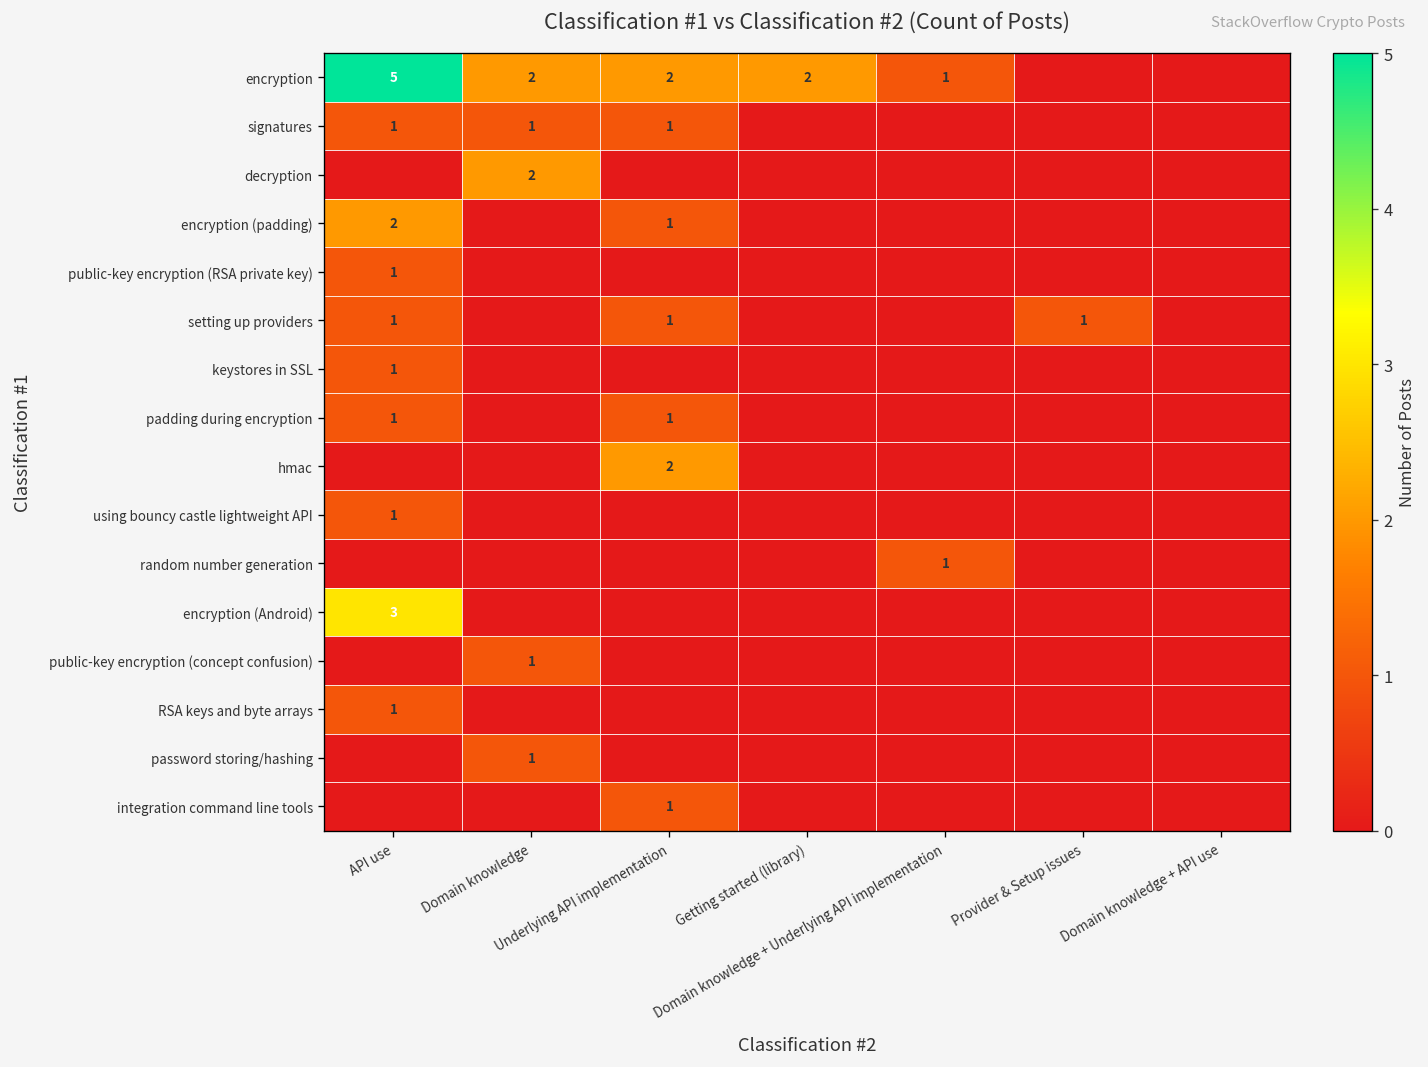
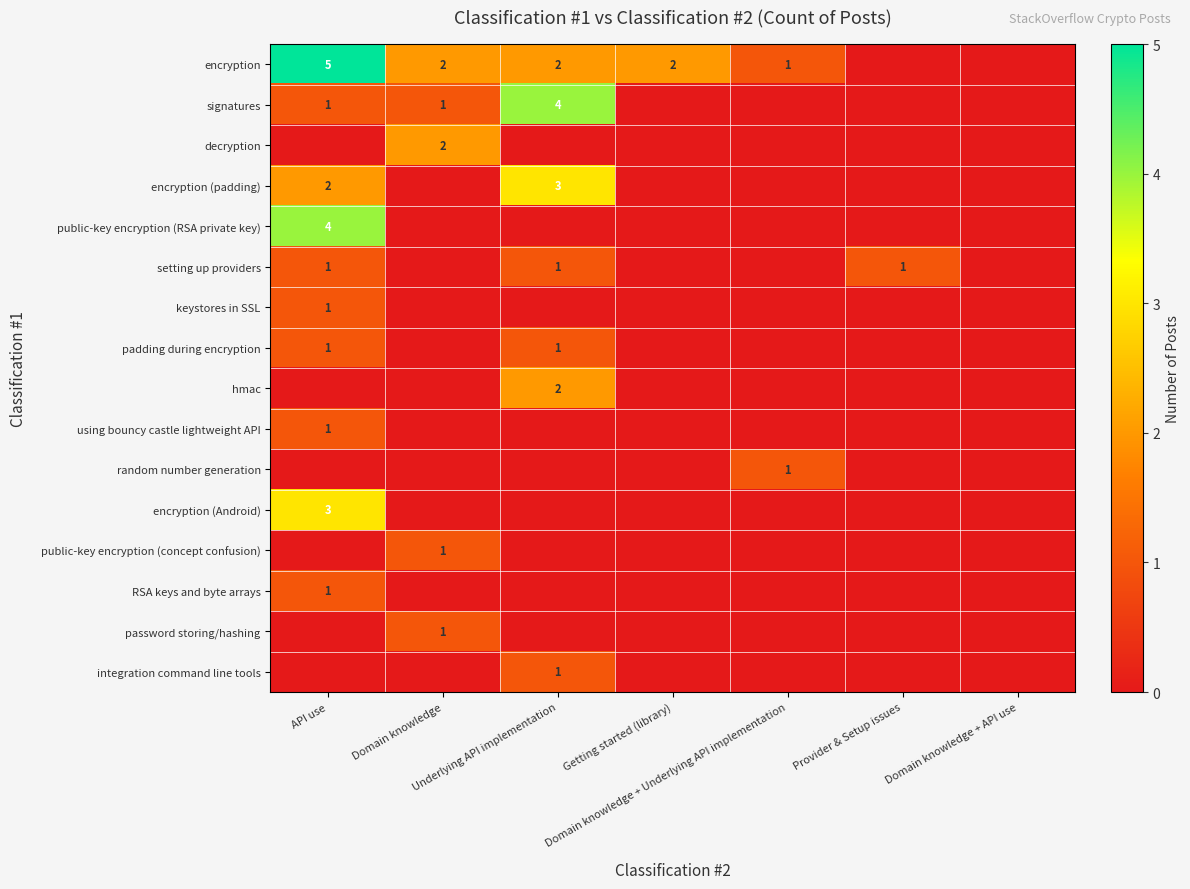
  {
    "encryption": {
      "API use": 5,
      "Domain knowledge": 2,
      "Underlying API implementation": 2,
      "Getting started (library)": 2,
      "Domain knowledge + Underlying API implementation": 1
    },
    "signatures": {
      "API use": 1,
      "Domain knowledge": 1,
-     "Underlying API implementation": 1
+     "Underlying API implementation": 4
    },
    "decryption": {
      "Domain knowledge": 2
    },
    "encryption (padding)": {
      "API use": 2,
-     "Underlying API implementation": 1
+     "Underlying API implementation": 3
    },
    "public-key encryption (RSA private key)": {
-     "API use": 1
+     "API use": 4
    },
    "setting up providers": {
      "API use": 1,
      "Underlying API implementation": 1,
      "Provider & Setup issues": 1
    },
    "keystores in SSL": {
      "API use": 1
    },
    "padding during encryption": {
      "API use": 1,
      "Underlying API implementation": 1
    },
    "hmac": {
      "Underlying API implementation": 2
    },
    "using bouncy castle lightweight API": {
      "API use": 1
    },
    "random number generation": {
      "Domain knowledge + Underlying API implementation": 1
    },
    "encryption (Android)": {
      "API use": 3
    },
    "public-key encryption (concept confusion)": {
      "Domain knowledge": 1
    },
    "RSA keys and byte arrays": {
      "API use": 1
    },
    "password storing/hashing": {
      "Domain knowledge": 1
    },
    "integration command line tools": {
      "Underlying API implementation": 1
    }
  }
